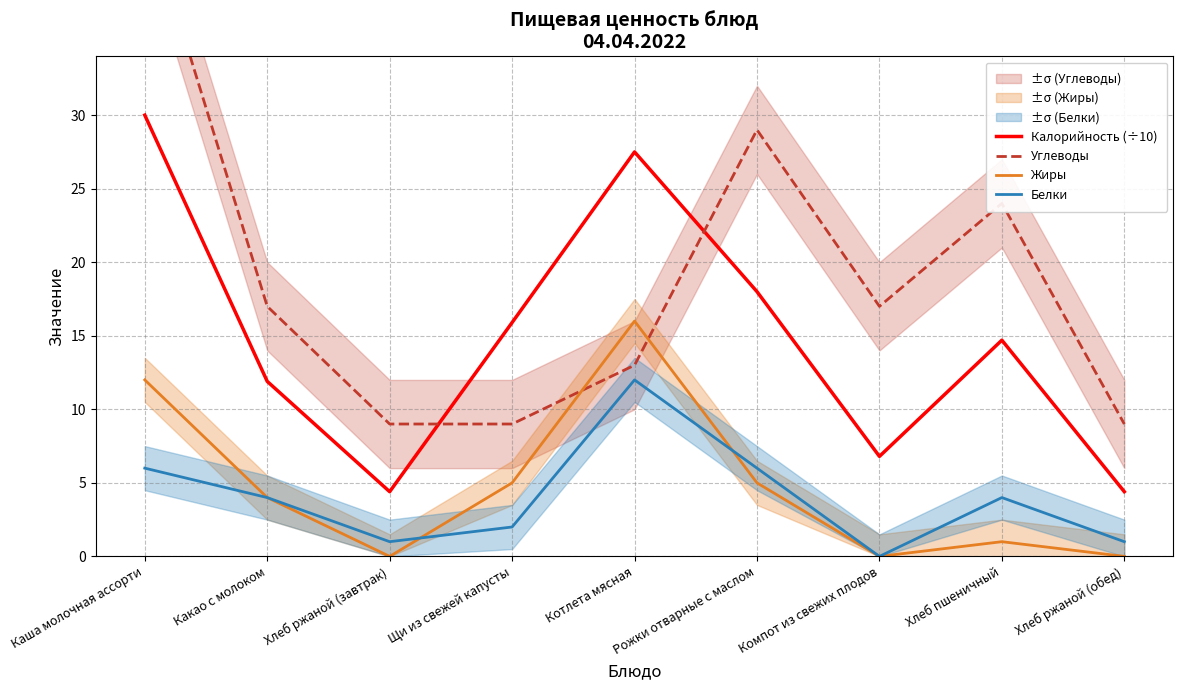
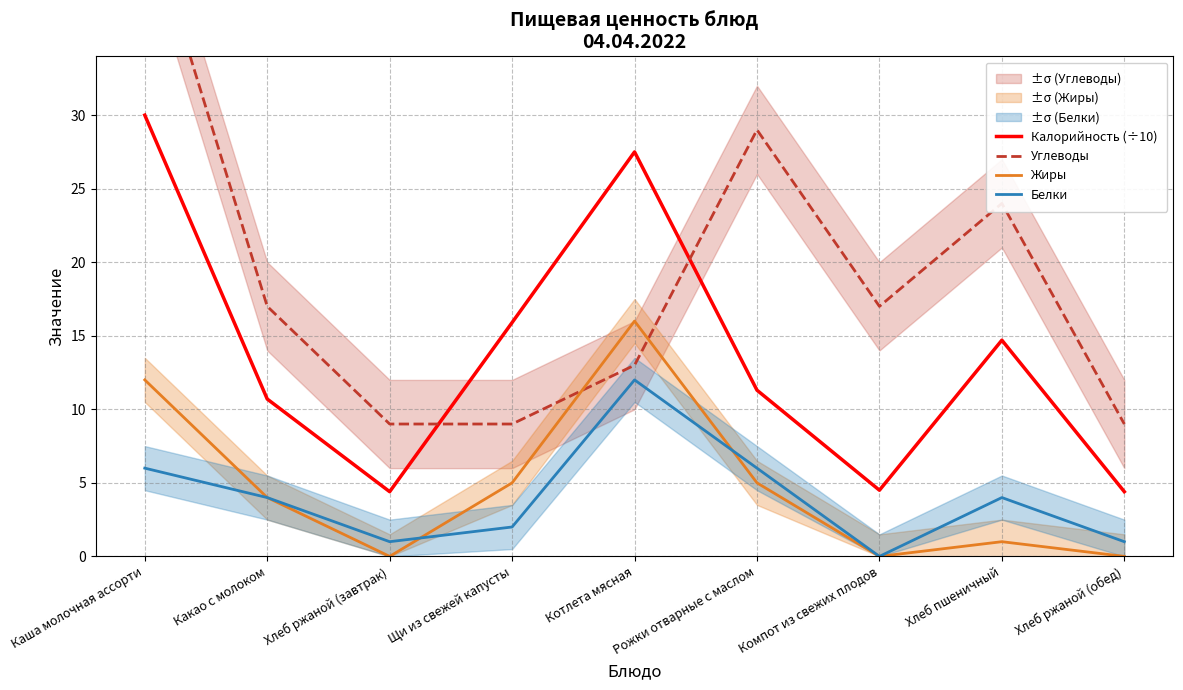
  {
    "Калорийность (÷10)": {
      "Каша молочная ассорти": 30.0,
-     "Какао с молоком": 11.9,
+     "Какао с молоком": 10.7,
      "Хлеб ржаной (завтрак)": 4.4,
      "Щи из свежей капусты": 15.9,
      "Котлета мясная": 27.5,
-     "Рожки отварные с маслом": 18.0,
-     "Компот из свежих плодов": 6.8,
+     "Рожки отварные с маслом": 11.3,
+     "Компот из свежих плодов": 4.5,
      "Хлеб пшеничный": 14.7,
      "Хлеб ржаной (обед)": 4.4
    }
  }
